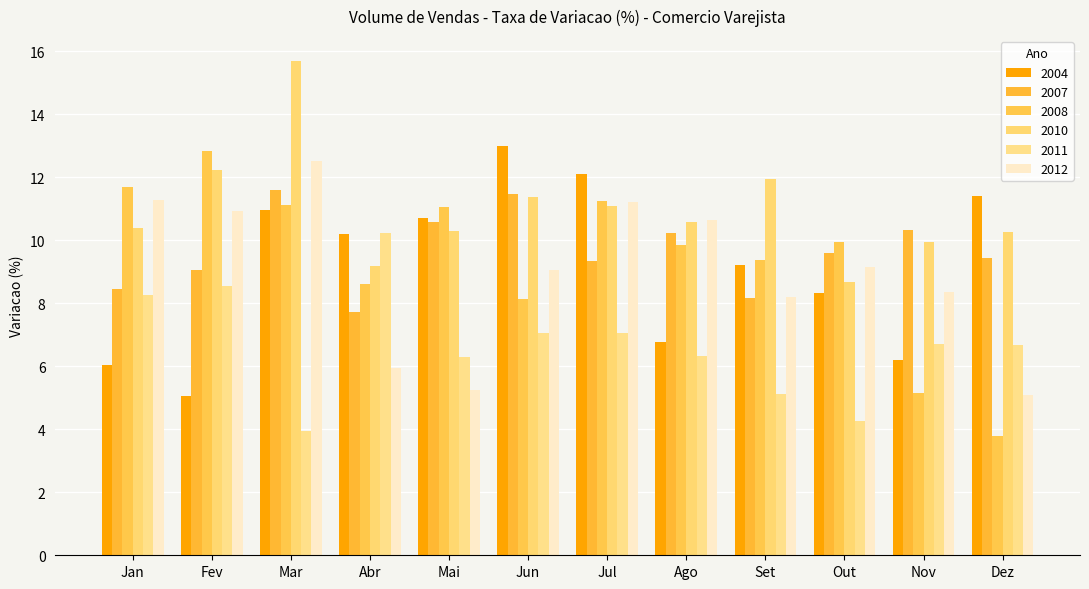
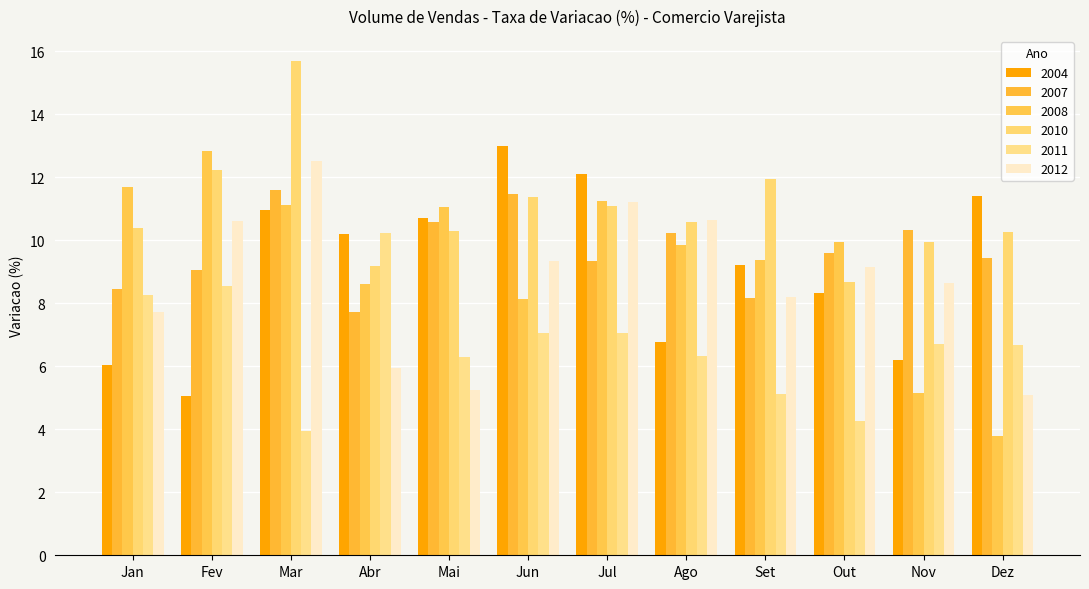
  {
    "2012": {
-     "Jan": 11.3,
-     "Fev": 10.9,
+     "Jan": 7.7,
+     "Fev": 10.6,
      "Mar": 12.5,
      "Abr": 5.9,
      "Mai": 5.2,
-     "Jun": 9.1,
+     "Jun": 9.3,
      "Jul": 11.2,
      "Ago": 10.7,
      "Set": 8.2,
      "Out": 9.2,
-     "Nov": 8.4,
+     "Nov": 8.6,
      "Dez": 5.1
    }
  }
